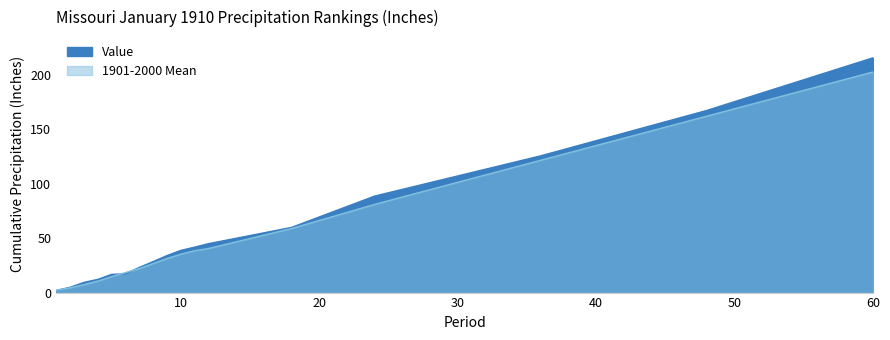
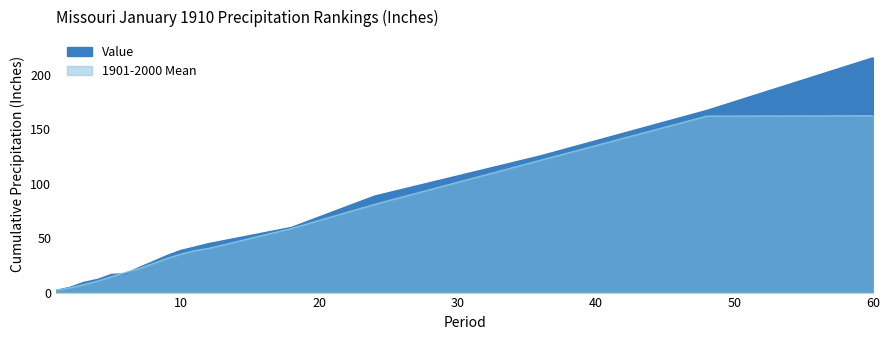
  {
    "Value": {
      "10": 39,
      "60": 216
    },
    "1901-2000 Mean": {
      "10": 35,
-     "60": 203
+     "60": 163
    }
  }
